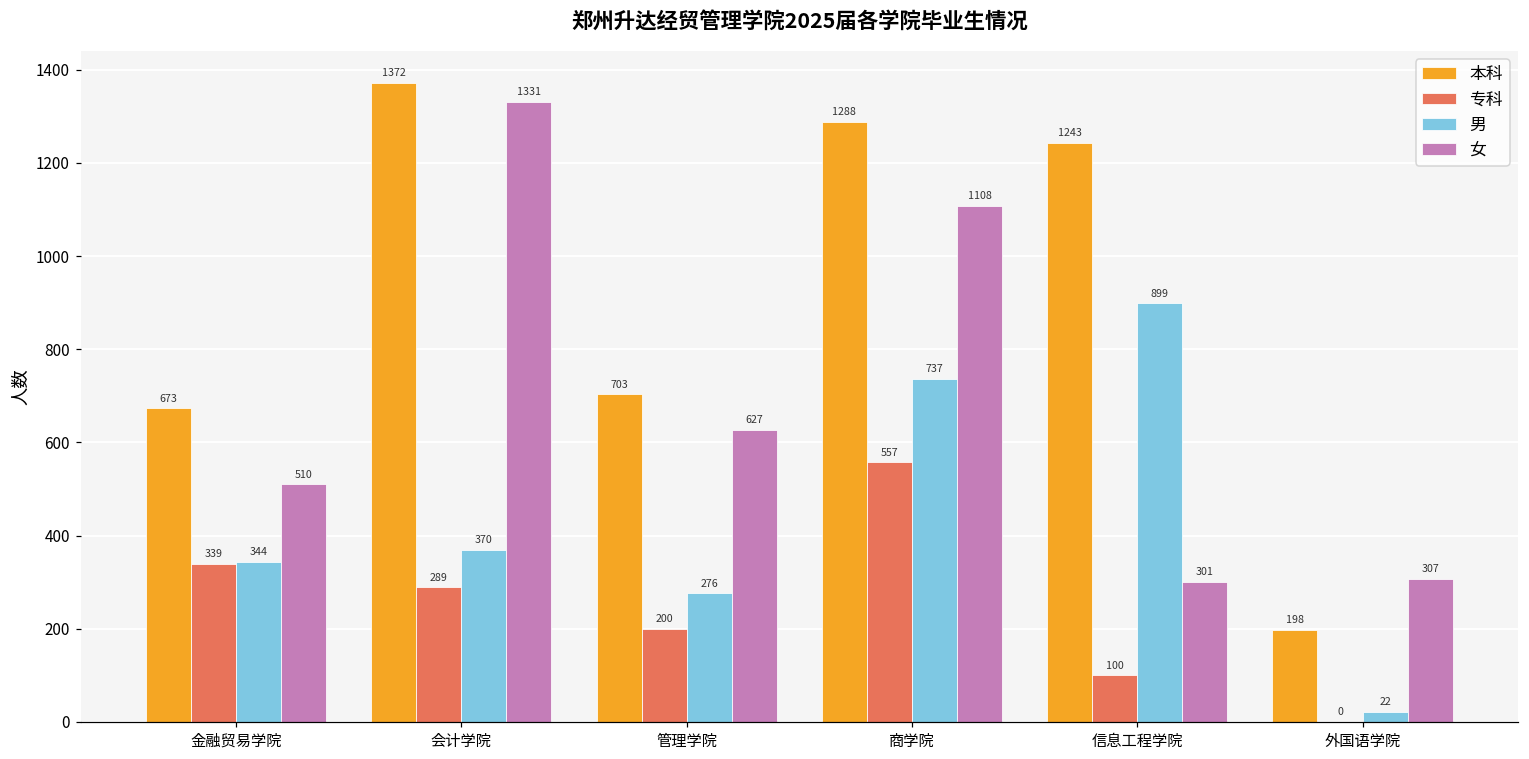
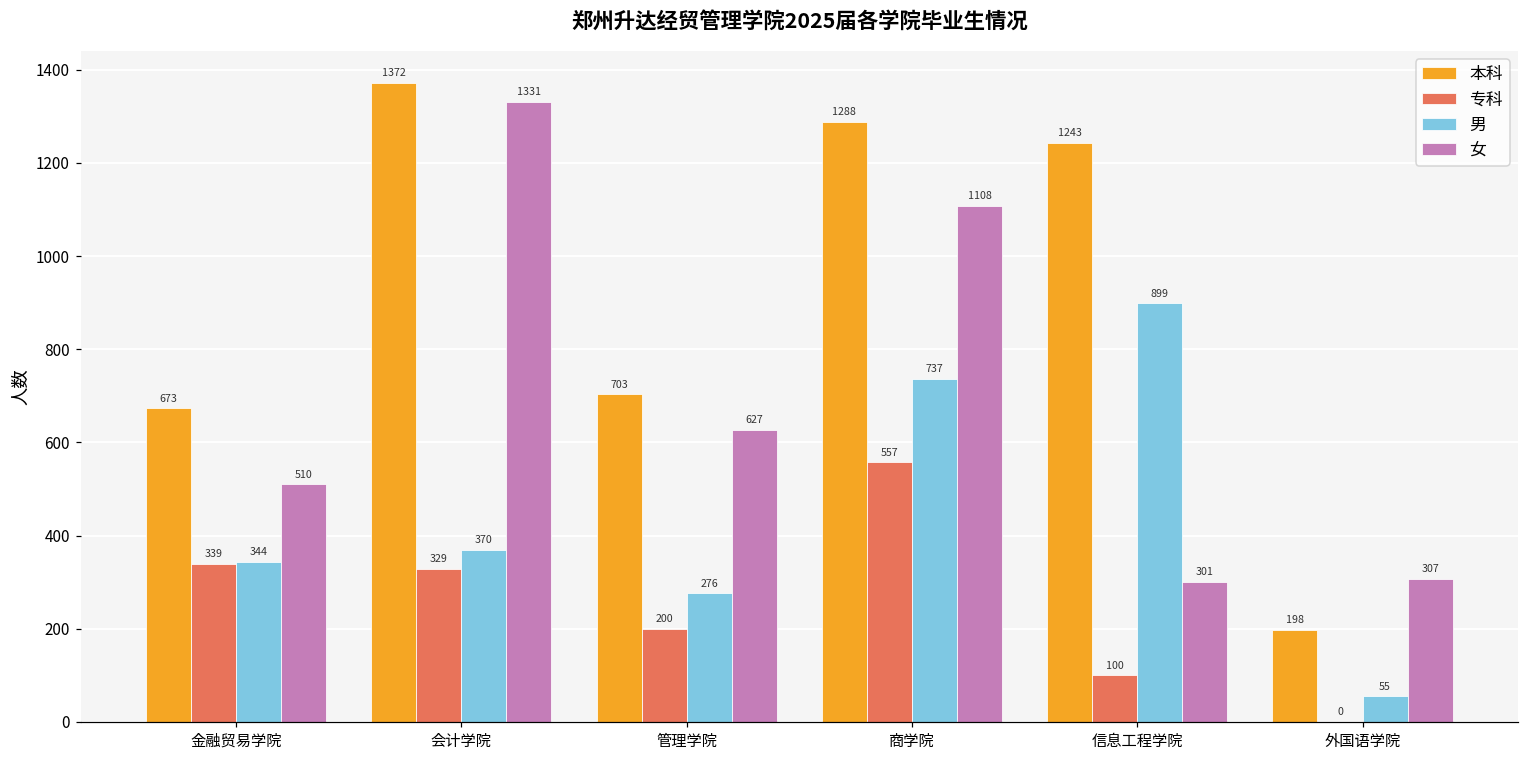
  {
    "本科": {
      "金融贸易学院": 673,
      "会计学院": 1372,
      "管理学院": 703,
      "商学院": 1288,
      "信息工程学院": 1243,
      "外国语学院": 198
    },
    "专科": {
      "金融贸易学院": 339,
-     "会计学院": 289,
+     "会计学院": 329,
      "管理学院": 200,
      "商学院": 557,
      "信息工程学院": 100,
      "外国语学院": 0
    },
    "男": {
      "金融贸易学院": 344,
      "会计学院": 370,
      "管理学院": 276,
      "商学院": 737,
      "信息工程学院": 899,
-     "外国语学院": 22
+     "外国语学院": 55
    },
    "女": {
      "金融贸易学院": 510,
      "会计学院": 1331,
      "管理学院": 627,
      "商学院": 1108,
      "信息工程学院": 301,
      "外国语学院": 307
    }
  }
